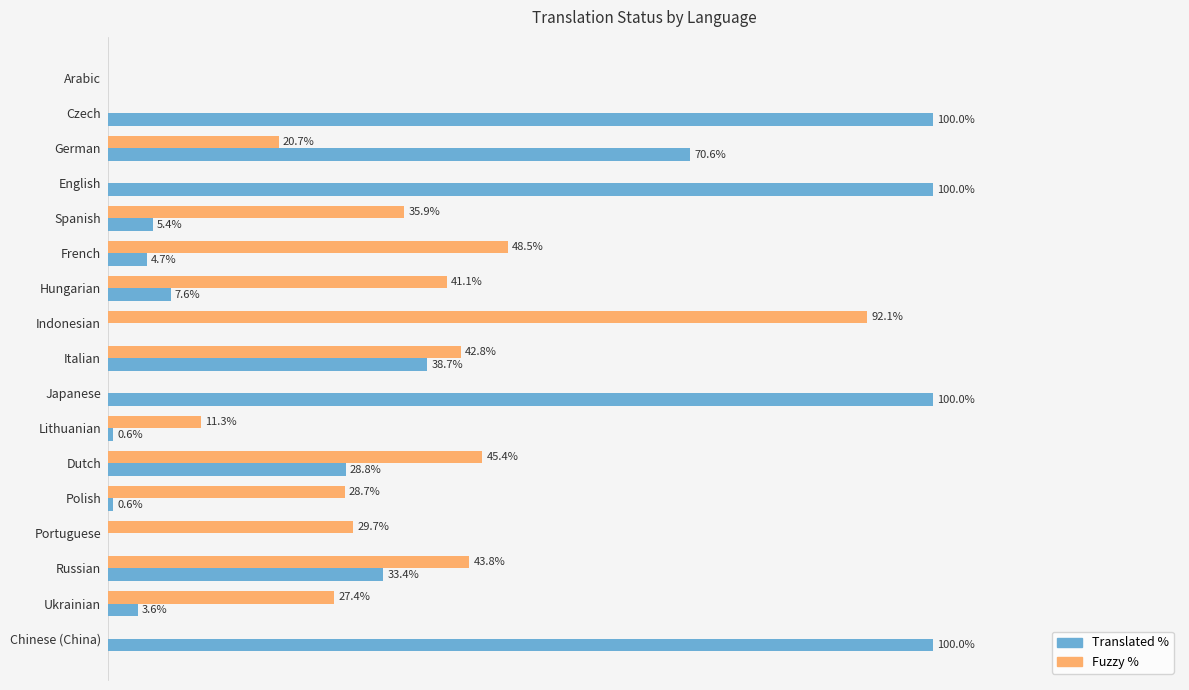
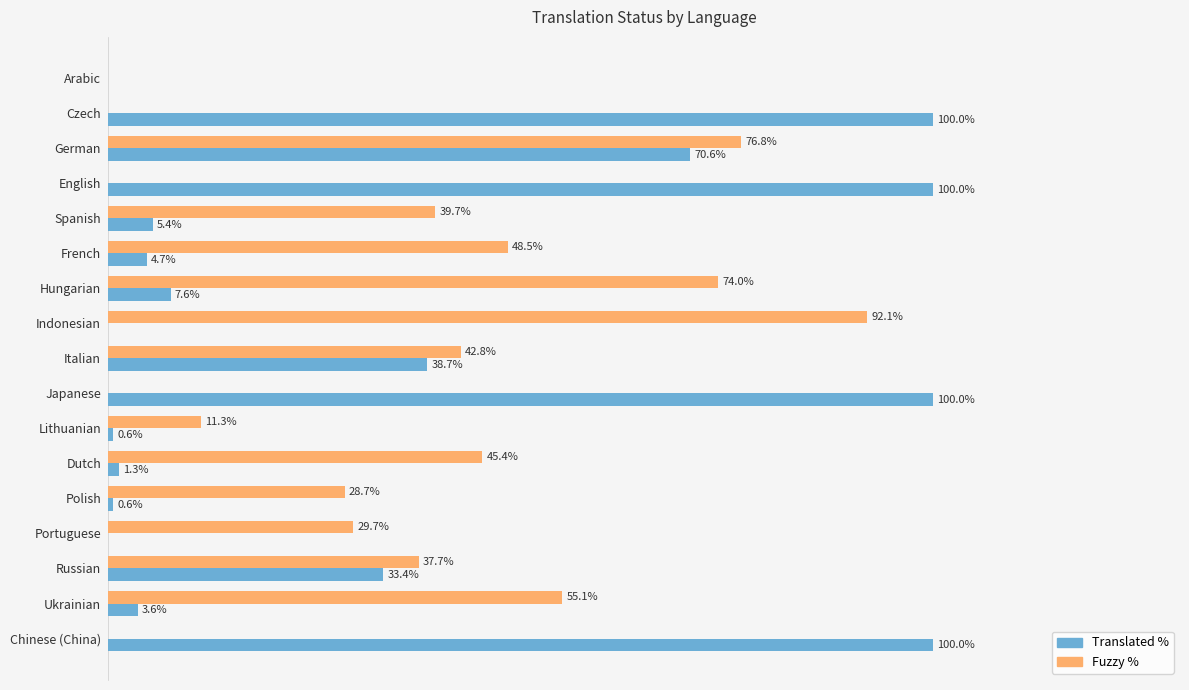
  {
    "Translated %": {
      "Czech": "100.0%",
      "German": "70.6%",
      "English": "100.0%",
      "Spanish": "5.4%",
      "French": "4.7%",
      "Hungarian": "7.6%",
      "Italian": "38.7%",
      "Japanese": "100.0%",
      "Lithuanian": "0.6%",
-     "Dutch": "28.8%",
+     "Dutch": "1.3%",
      "Polish": "0.6%",
      "Russian": "33.4%",
      "Ukrainian": "3.6%",
      "Chinese (China)": "100.0%"
    },
    "Fuzzy %": {
-     "German": "20.7%",
-     "Spanish": "35.9%",
+     "German": "76.8%",
+     "Spanish": "39.7%",
      "French": "48.5%",
-     "Hungarian": "41.1%",
+     "Hungarian": "74.0%",
      "Indonesian": "92.1%",
      "Italian": "42.8%",
      "Lithuanian": "11.3%",
      "Dutch": "45.4%",
      "Polish": "28.7%",
      "Portuguese": "29.7%",
-     "Russian": "43.8%",
-     "Ukrainian": "27.4%"
+     "Russian": "37.7%",
+     "Ukrainian": "55.1%"
    }
  }
